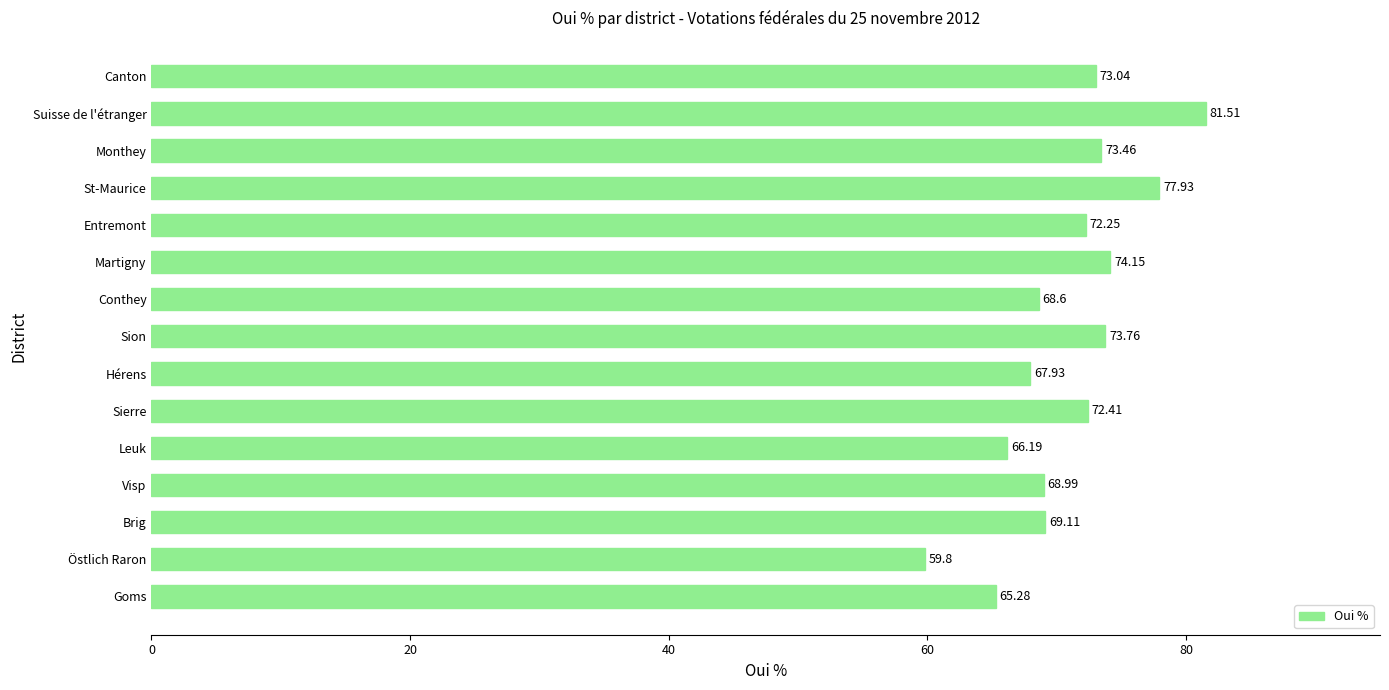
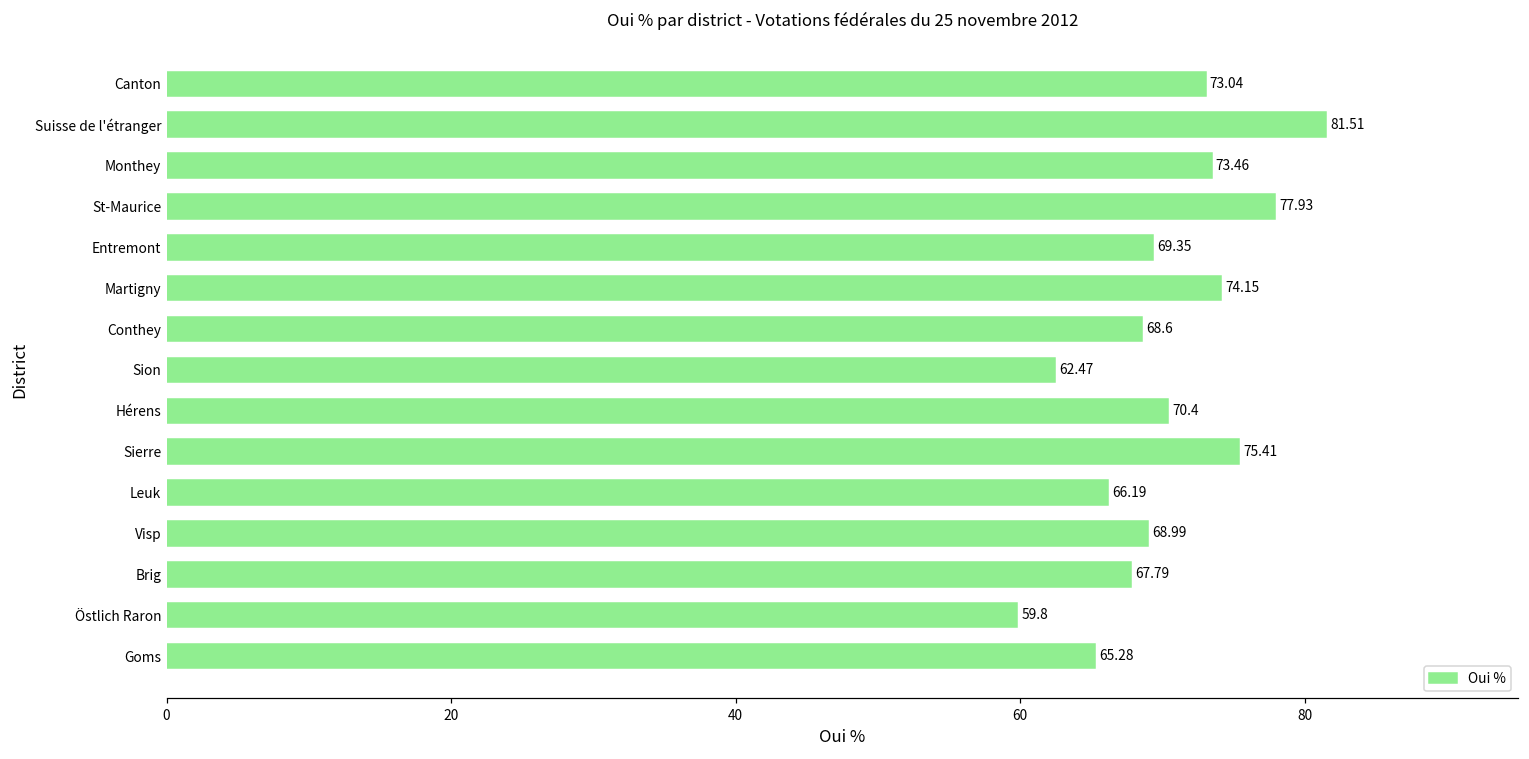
  {
    "Canton": 73.04,
    "Suisse de l'étranger": 81.51,
    "Monthey": 73.46,
    "St-Maurice": 77.93,
-   "Entremont": 72.25,
+   "Entremont": 69.35,
    "Martigny": 74.15,
    "Conthey": 68.6,
-   "Sion": 73.76,
-   "Hérens": 67.93,
-   "Sierre": 72.41,
+   "Sion": 62.47,
+   "Hérens": 70.4,
+   "Sierre": 75.41,
    "Leuk": 66.19,
    "Visp": 68.99,
-   "Brig": 69.11,
+   "Brig": 67.79,
    "Östlich Raron": 59.8,
    "Goms": 65.28
  }
